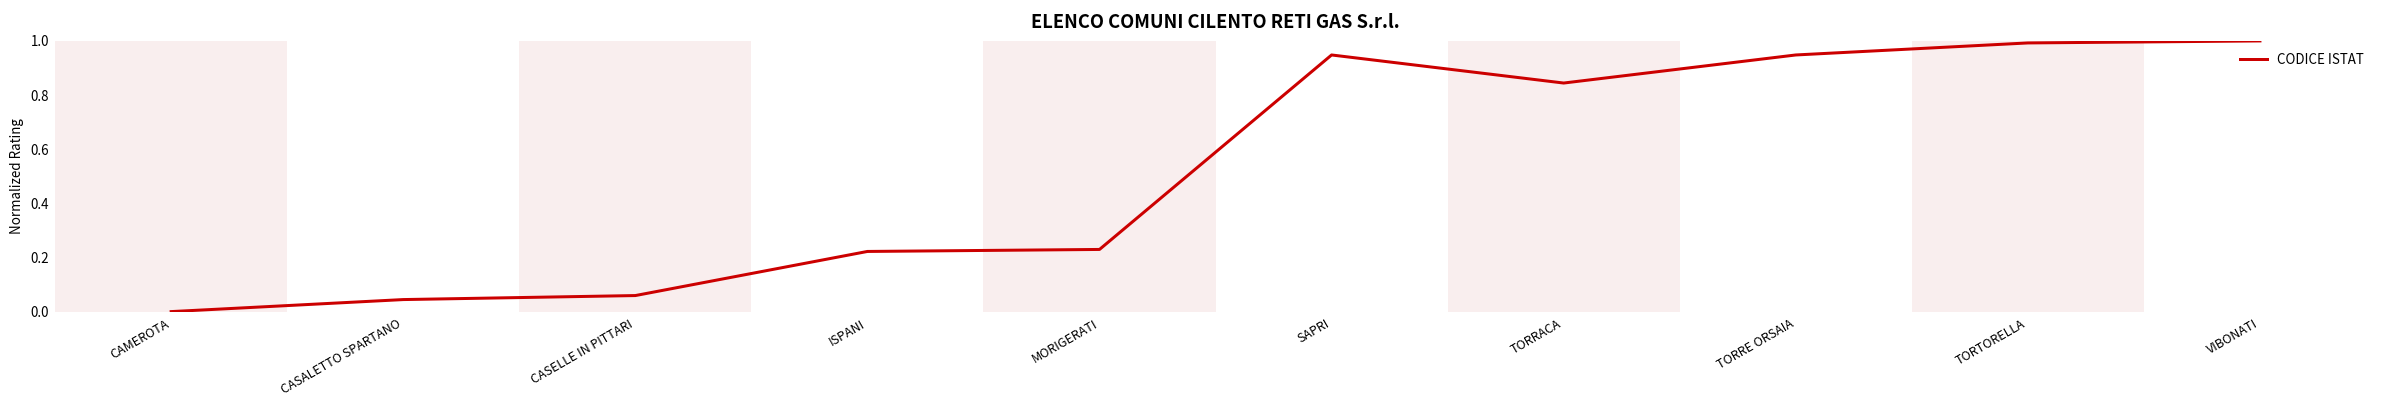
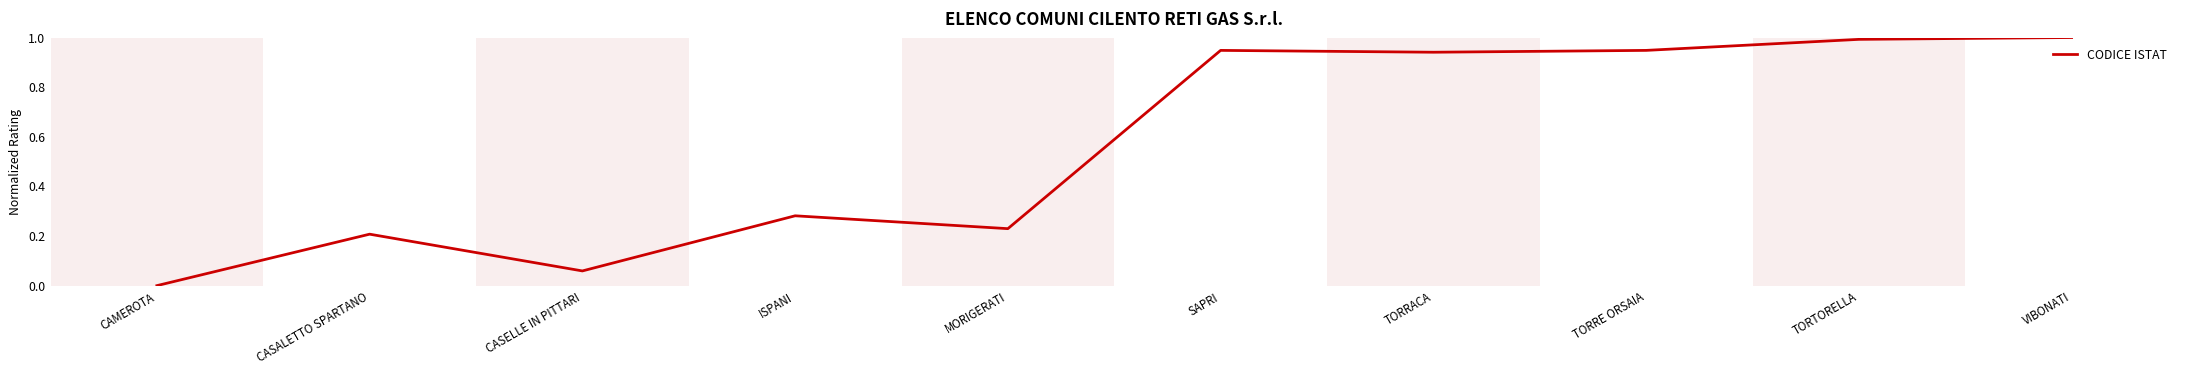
  {
    "CAMEROTA": 0.00,
-   "CASALETTO SPARTANO": 0.04,
+   "CASALETTO SPARTANO": 0.21,
    "CASELLE IN PITTARI": 0.06,
-   "ISPANI": 0.22,
+   "ISPANI": 0.28,
    "MORIGERATI": 0.23,
    "SAPRI": 0.95,
-   "TORRACA": 0.84,
+   "TORRACA": 0.94,
    "TORRE ORSAIA": 0.95,
    "TORTORELLA": 0.99,
    "VIBONATI": 1.00
  }
